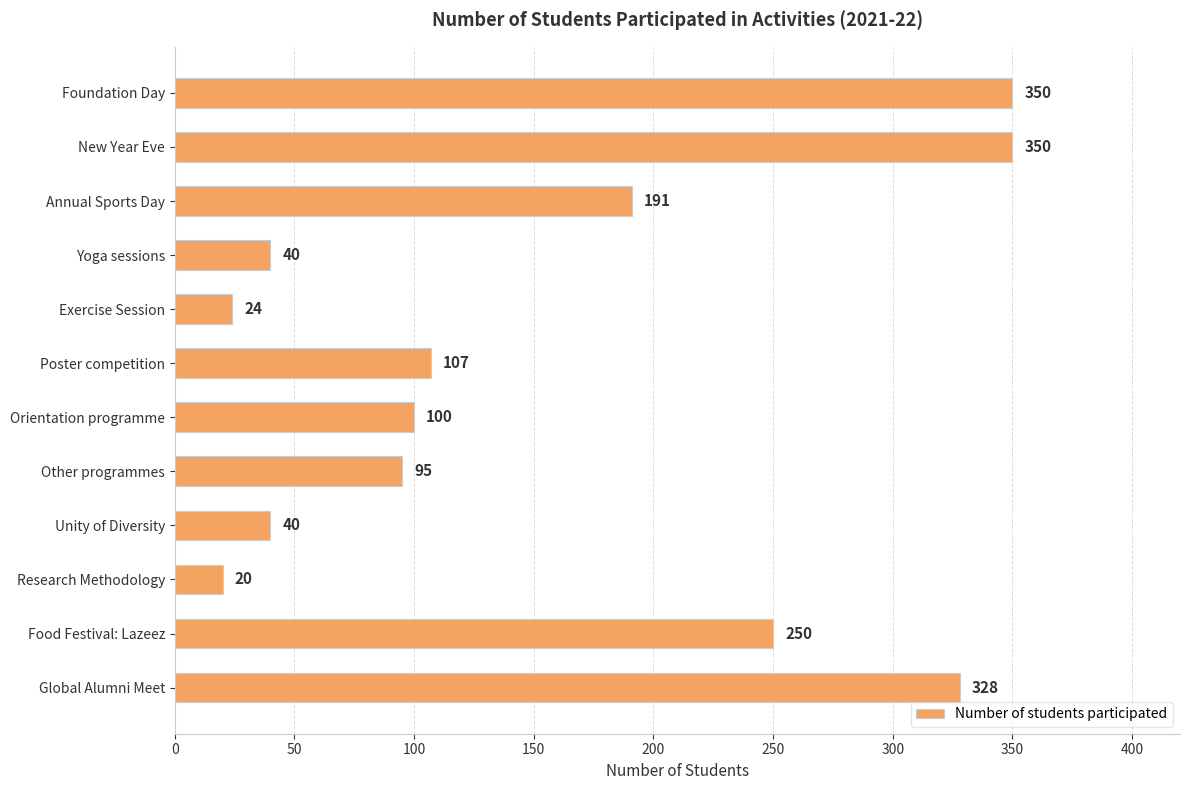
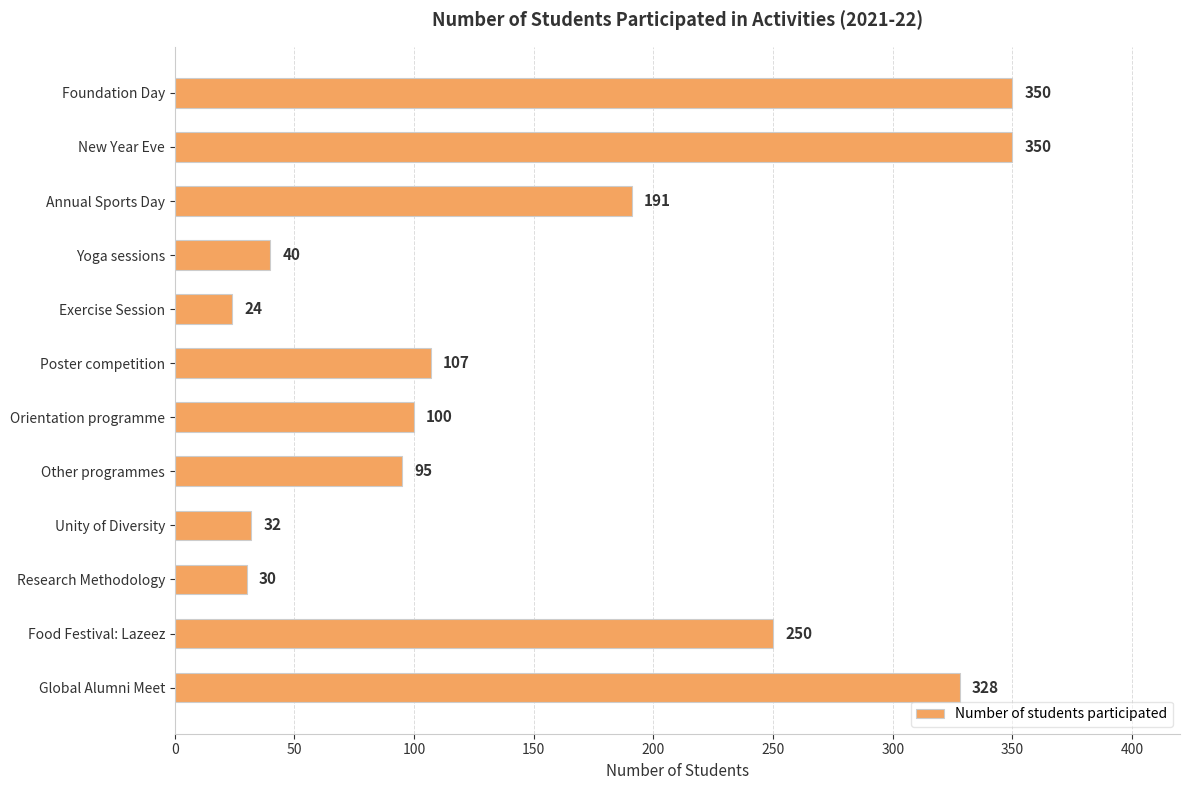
  {
    "Foundation Day": 350,
    "New Year Eve": 350,
    "Annual Sports Day": 191,
    "Yoga sessions": 40,
    "Exercise Session": 24,
    "Poster competition": 107,
    "Orientation programme": 100,
    "Other programmes": 95,
-   "Unity of Diversity": 40,
-   "Research Methodology": 20,
+   "Unity of Diversity": 32,
+   "Research Methodology": 30,
    "Food Festival: Lazeez": 250,
    "Global Alumni Meet": 328
  }
